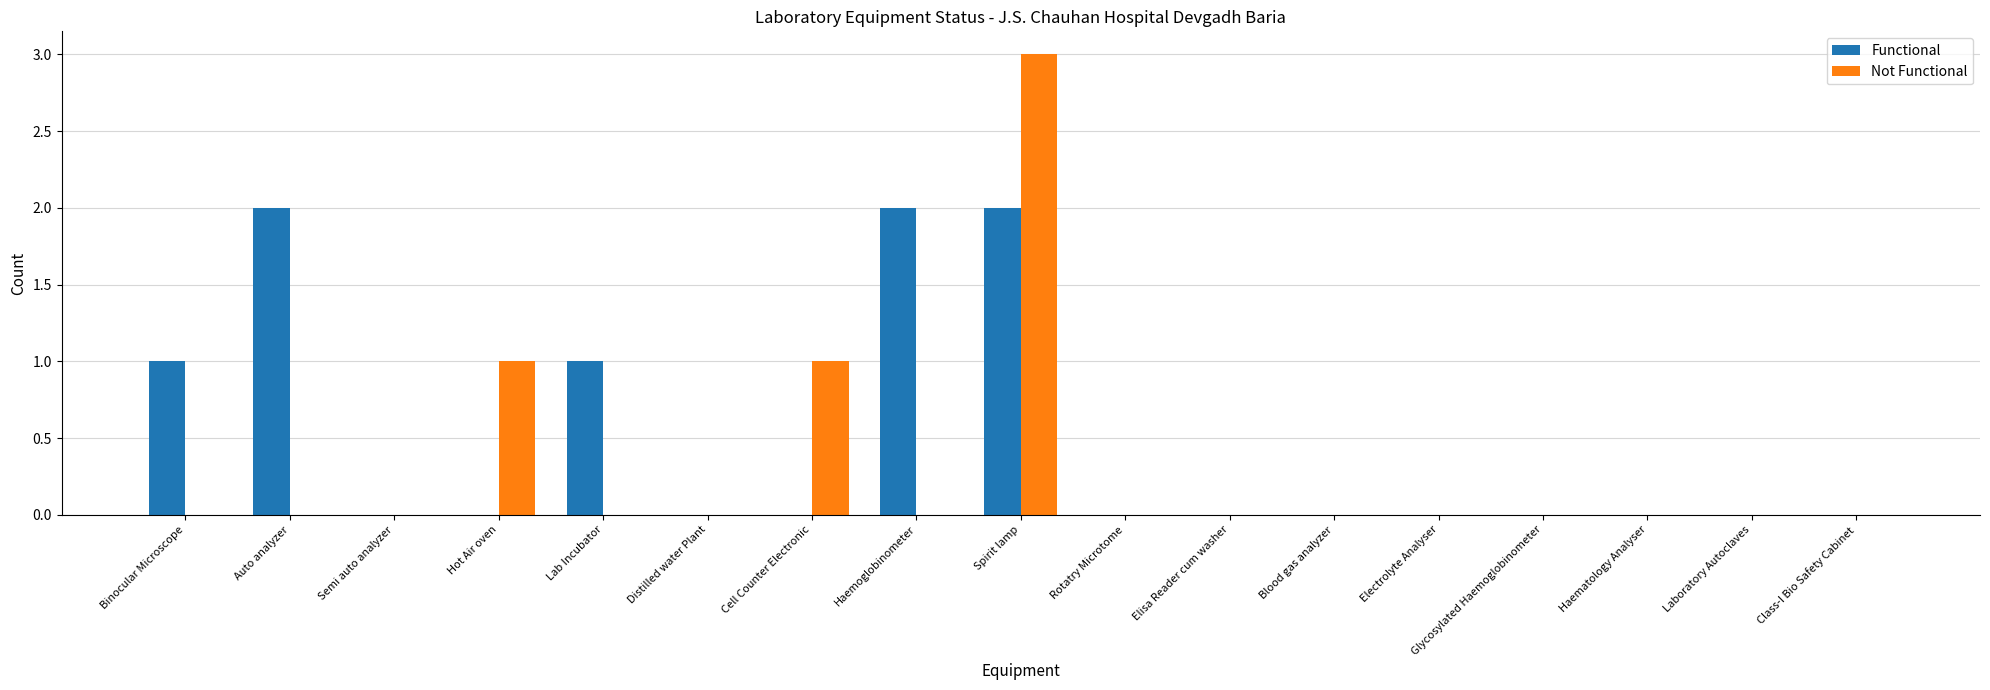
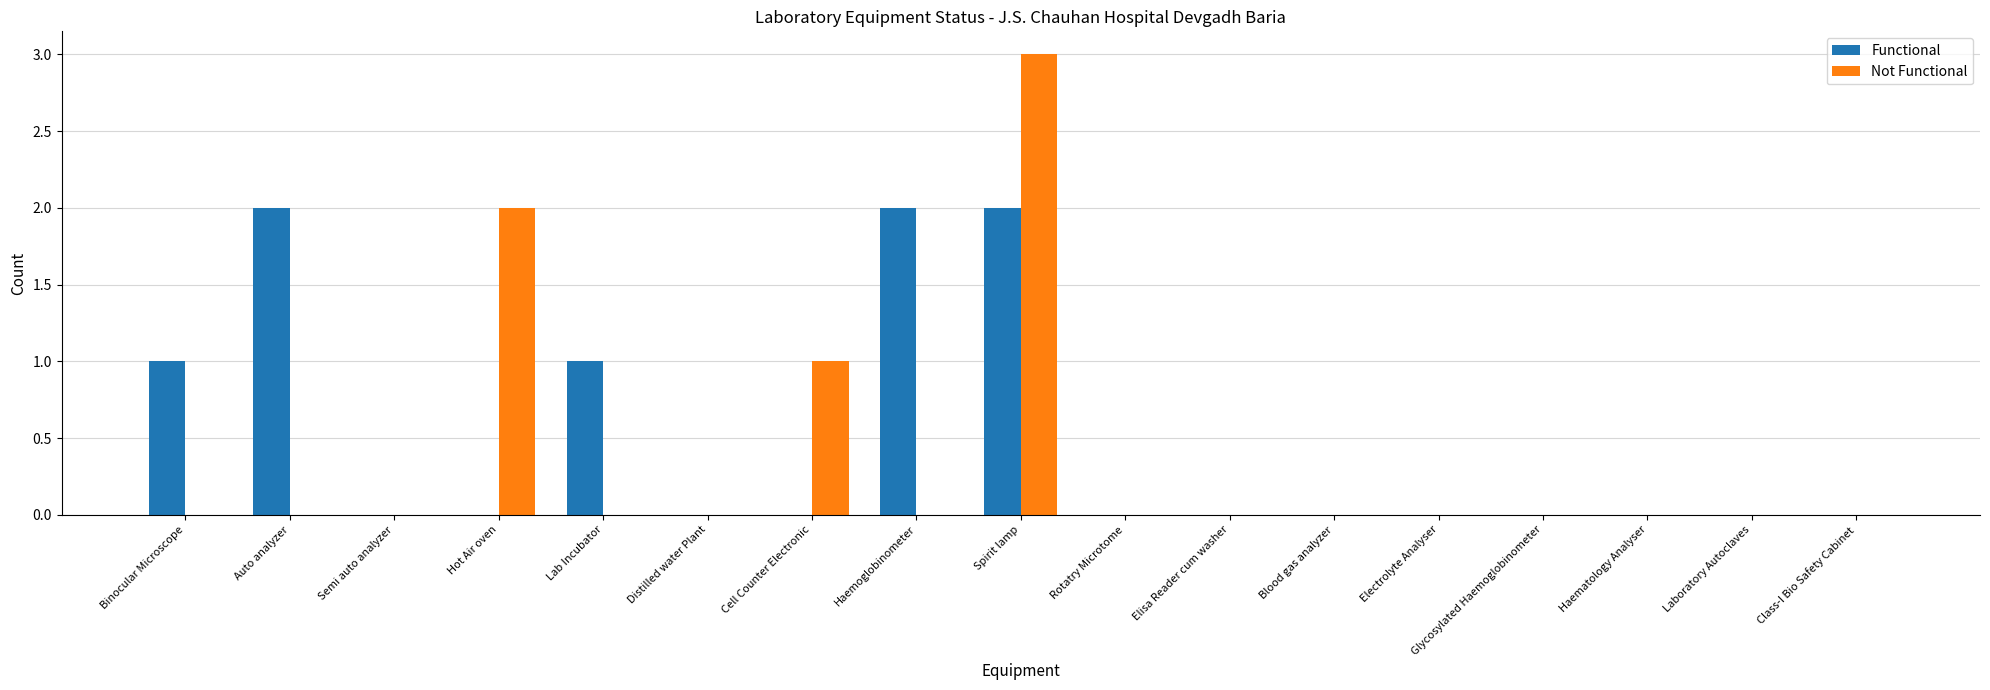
  {
    "Functional": {
      "Binocular Microscope": 1,
      "Auto analyzer": 2,
      "Semi auto analyzer": 0,
      "Hot Air oven": 0,
      "Lab Incubator": 1,
      "Distilled water Plant": 0,
      "Cell Counter Electronic": 0,
      "Haemoglobinometer": 2,
      "Spirit lamp": 2,
      "Rotatry Microtome": 0,
      "Elisa Reader cum washer": 0,
      "Blood gas analyzer": 0,
      "Electrolyte Analyser": 0,
      "Glycosylated Haemoglobinometer": 0,
      "Haematology Analyser": 0,
      "Laboratory Autoclaves": 0,
      "Class-I Bio Safety Cabinet": 0
    },
    "Not Functional": {
      "Binocular Microscope": 0,
      "Auto analyzer": 0,
      "Semi auto analyzer": 0,
-     "Hot Air oven": 1,
+     "Hot Air oven": 2,
      "Lab Incubator": 0,
      "Distilled water Plant": 0,
      "Cell Counter Electronic": 1,
      "Haemoglobinometer": 0,
      "Spirit lamp": 3,
      "Rotatry Microtome": 0,
      "Elisa Reader cum washer": 0,
      "Blood gas analyzer": 0,
      "Electrolyte Analyser": 0,
      "Glycosylated Haemoglobinometer": 0,
      "Haematology Analyser": 0,
      "Laboratory Autoclaves": 0,
      "Class-I Bio Safety Cabinet": 0
    }
  }
